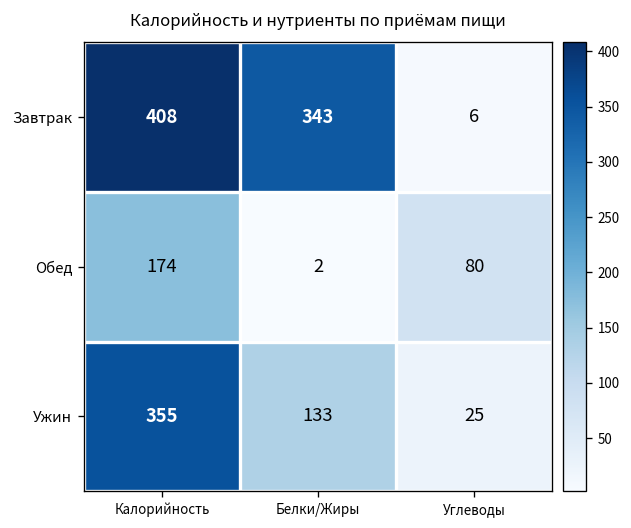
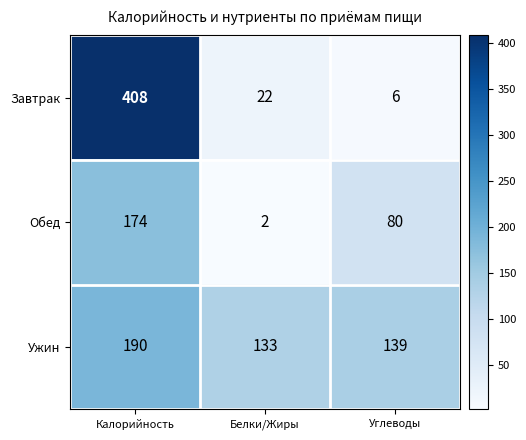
  {
    "Завтрак": {
      "Калорийность": 408,
-     "Белки/Жиры": 343,
+     "Белки/Жиры": 22,
      "Углеводы": 6
    },
    "Обед": {
      "Калорийность": 174,
      "Белки/Жиры": 2,
      "Углеводы": 80
    },
    "Ужин": {
-     "Калорийность": 355,
+     "Калорийность": 190,
      "Белки/Жиры": 133,
-     "Углеводы": 25
+     "Углеводы": 139
    }
  }
